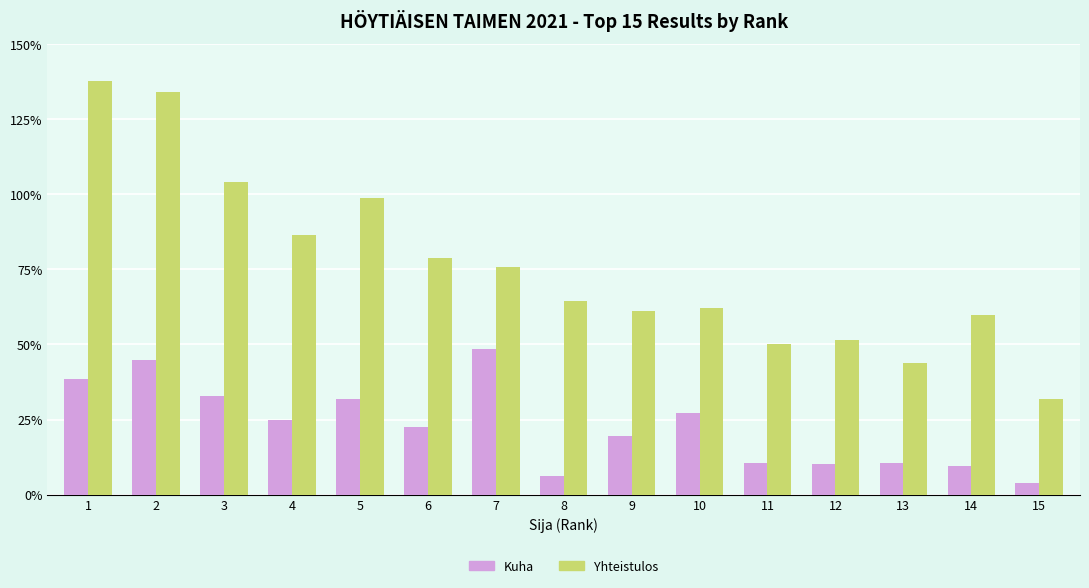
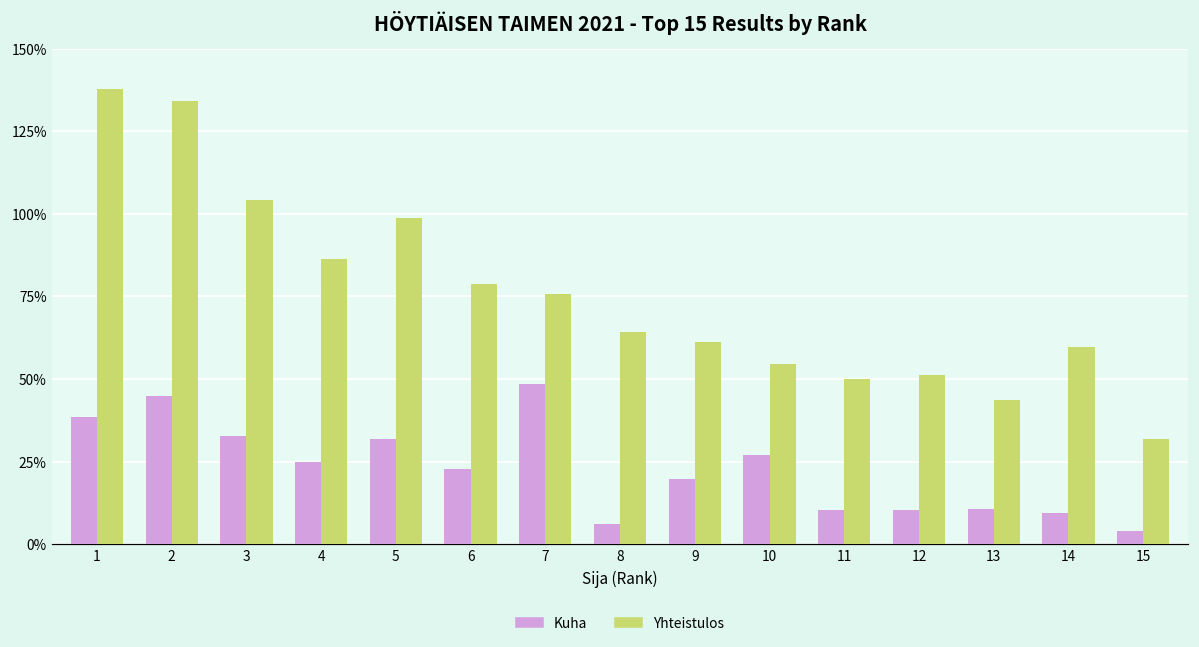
  {
    "Kuha": {
      "1": "39%",
      "2": "45%",
      "3": "33%",
      "4": "25%",
      "5": "32%",
      "6": "23%",
      "7": "49%",
      "8": "6%",
      "9": "20%",
      "10": "27%",
      "11": "10%",
      "12": "10%",
      "13": "11%",
      "14": "10%",
      "15": "4%"
    },
    "Yhteistulos": {
      "1": "138%",
      "2": "134%",
      "3": "104%",
      "4": "86%",
      "5": "99%",
      "6": "79%",
      "7": "76%",
      "8": "64%",
      "9": "61%",
-     "10": "62%",
+     "10": "54%",
      "11": "50%",
      "12": "51%",
      "13": "44%",
      "14": "60%",
      "15": "32%"
    }
  }
